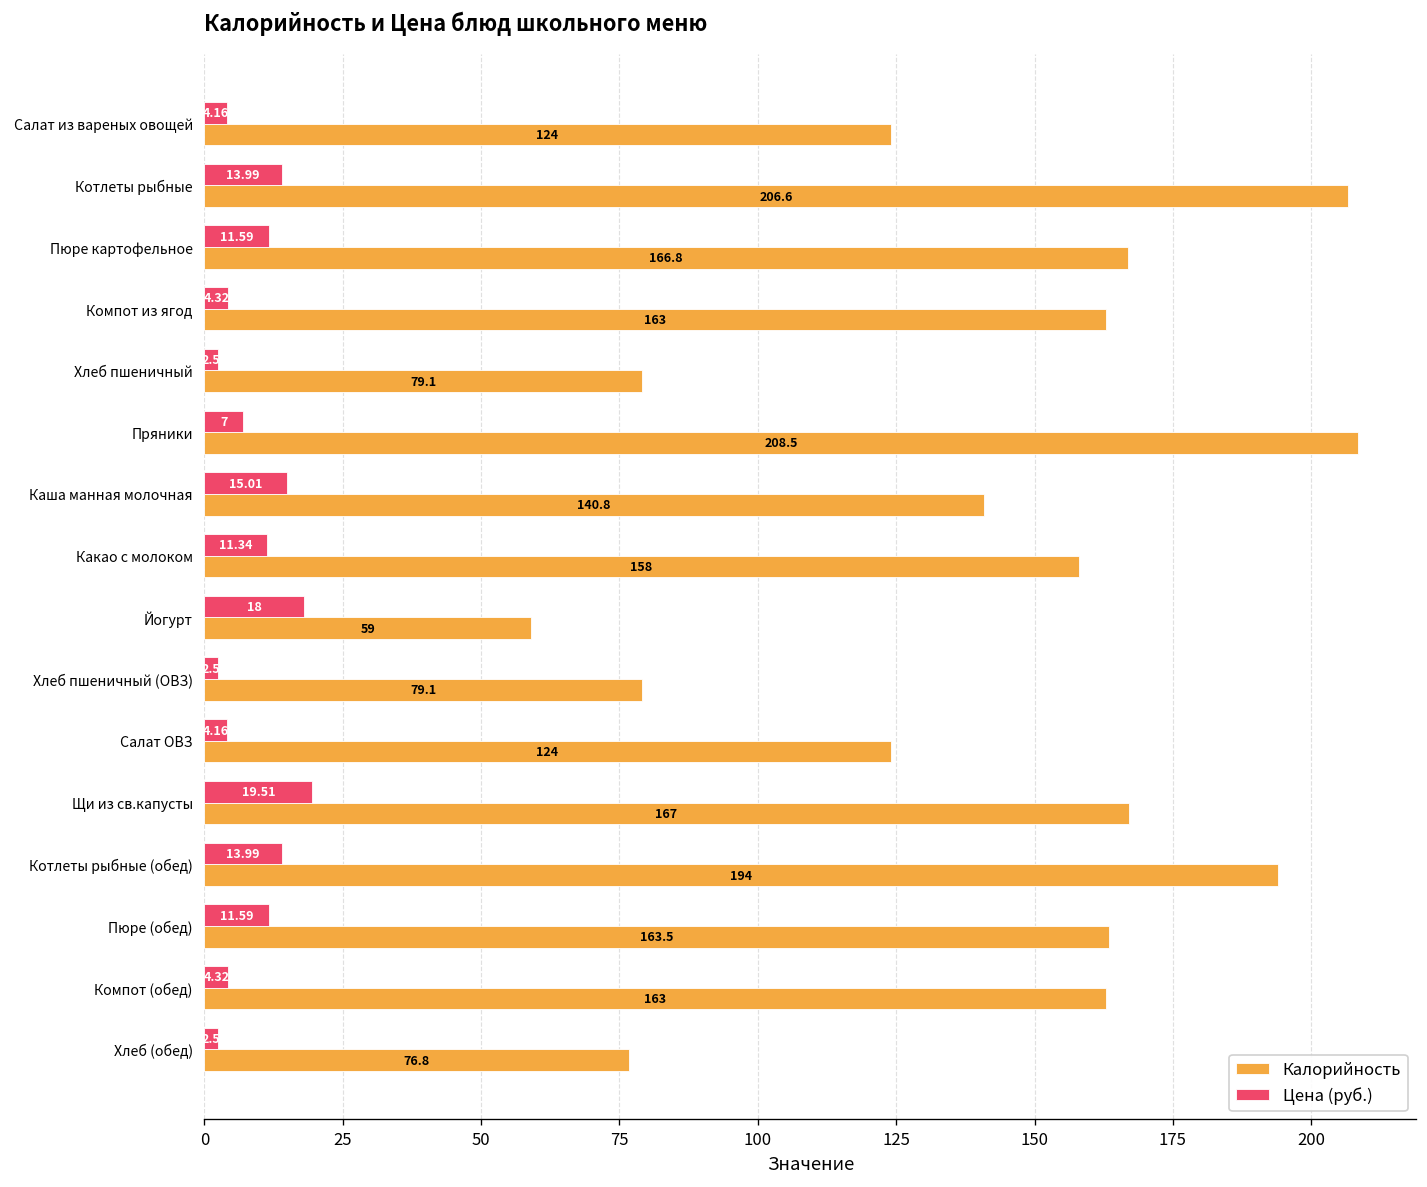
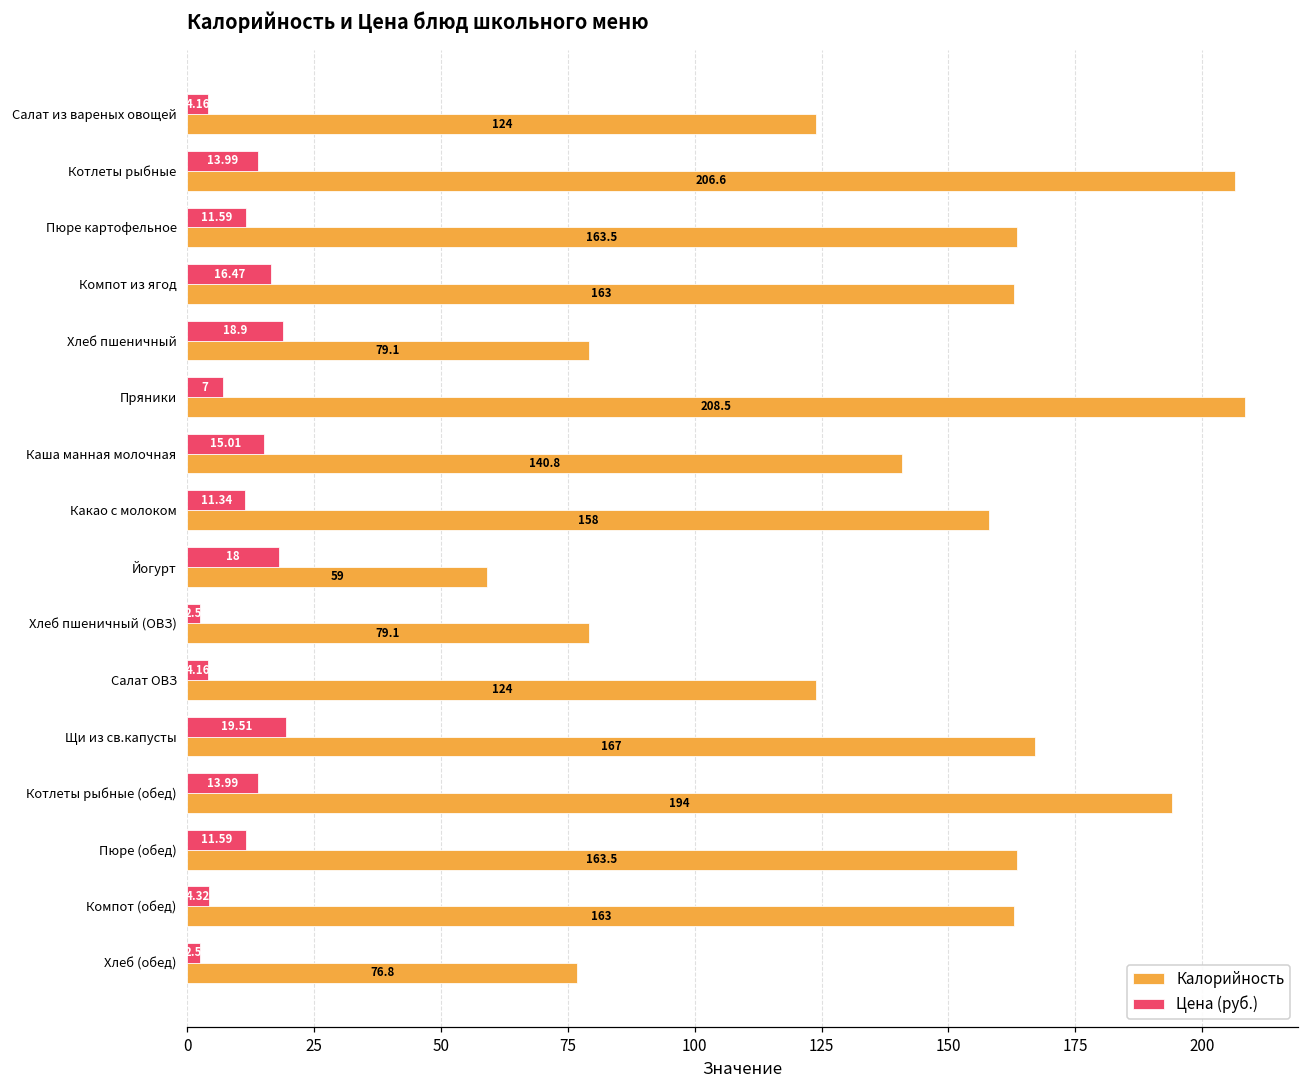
  {
    "Калорийность": {
      "Салат из вареных овощей": 124,
      "Котлеты рыбные": 206.6,
-     "Пюре картофельное": 166.8,
+     "Пюре картофельное": 163.5,
      "Компот из ягод": 163,
      "Хлеб пшеничный": 79.1,
      "Пряники": 208.5,
      "Каша манная молочная": 140.8,
      "Какао с молоком": 158,
      "Йогурт": 59,
      "Хлеб пшеничный (ОВЗ)": 79.1,
      "Салат ОВЗ": 124,
      "Щи из св.капусты": 167,
      "Котлеты рыбные (обед)": 194,
      "Пюре (обед)": 163.5,
      "Компот (обед)": 163,
      "Хлеб (обед)": 76.8
    },
    "Цена (руб.)": {
      "Салат из вареных овощей": 4.16,
      "Котлеты рыбные": 13.99,
      "Пюре картофельное": 11.59,
-     "Компот из ягод": 4.32,
-     "Хлеб пшеничный": 2.5,
+     "Компот из ягод": 16.47,
+     "Хлеб пшеничный": 18.9,
      "Пряники": 7,
      "Каша манная молочная": 15.01,
      "Какао с молоком": 11.34,
      "Йогурт": 18,
      "Хлеб пшеничный (ОВЗ)": 2.5,
      "Салат ОВЗ": 4.16,
      "Щи из св.капусты": 19.51,
      "Котлеты рыбные (обед)": 13.99,
      "Пюре (обед)": 11.59,
      "Компот (обед)": 4.32,
      "Хлеб (обед)": 2.5
    }
  }
